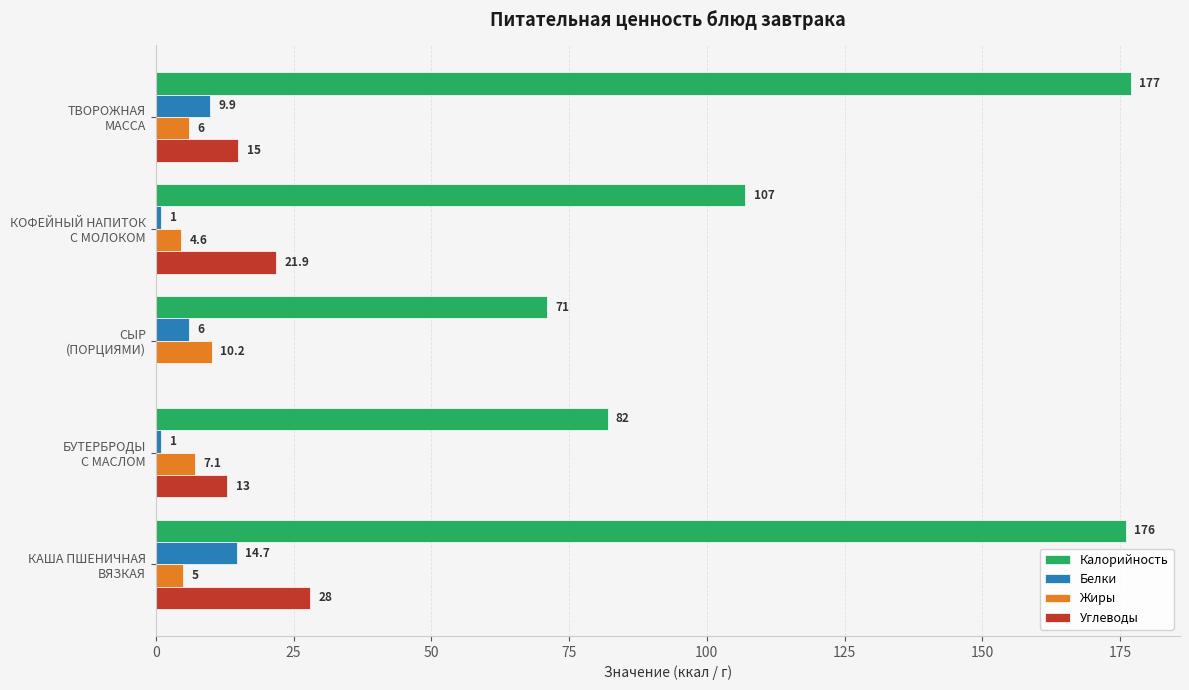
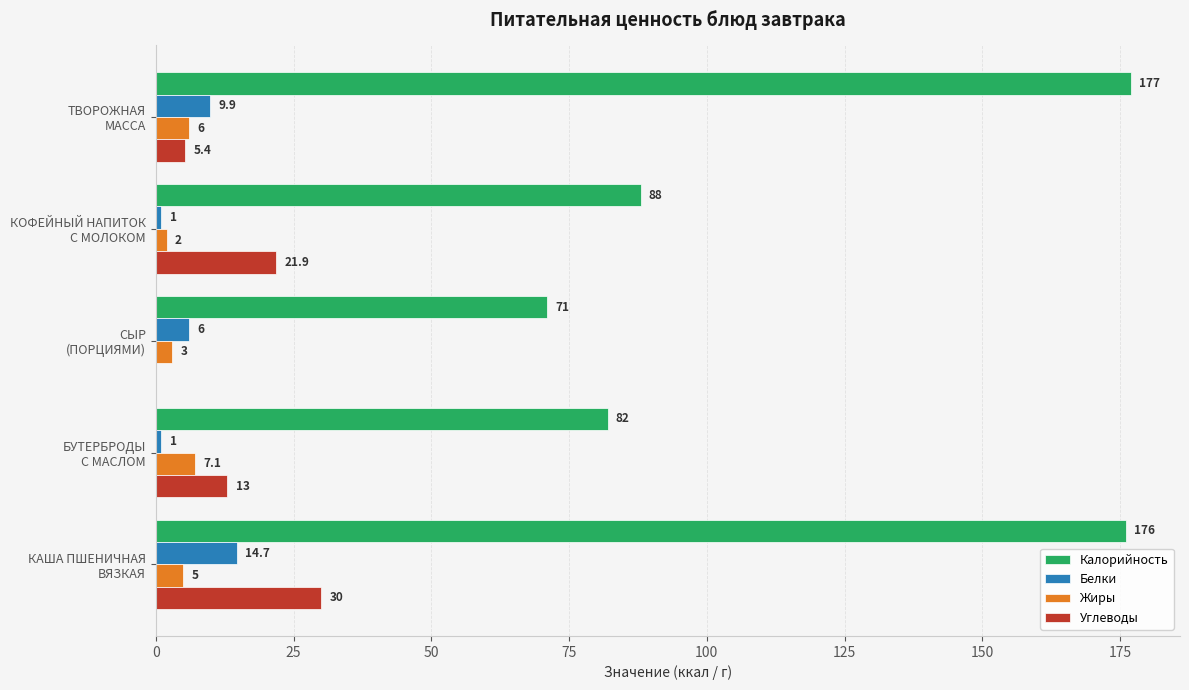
  {
    "Калорийность": {
      "ТВОРОЖНАЯ МАССА": 177,
-     "КОФЕЙНЫЙ НАПИТОК С МОЛОКОМ": 107,
+     "КОФЕЙНЫЙ НАПИТОК С МОЛОКОМ": 88,
      "СЫР (ПОРЦИЯМИ)": 71,
      "БУТЕРБРОДЫ С МАСЛОМ": 82,
      "КАША ПШЕНИЧНАЯ ВЯЗКАЯ": 176
    },
    "Белки": {
      "ТВОРОЖНАЯ МАССА": 9.9,
      "КОФЕЙНЫЙ НАПИТОК С МОЛОКОМ": 1,
      "СЫР (ПОРЦИЯМИ)": 6,
      "БУТЕРБРОДЫ С МАСЛОМ": 1,
      "КАША ПШЕНИЧНАЯ ВЯЗКАЯ": 14.7
    },
    "Жиры": {
      "ТВОРОЖНАЯ МАССА": 6,
-     "КОФЕЙНЫЙ НАПИТОК С МОЛОКОМ": 4.6,
-     "СЫР (ПОРЦИЯМИ)": 10.2,
+     "КОФЕЙНЫЙ НАПИТОК С МОЛОКОМ": 2,
+     "СЫР (ПОРЦИЯМИ)": 3,
      "БУТЕРБРОДЫ С МАСЛОМ": 7.1,
      "КАША ПШЕНИЧНАЯ ВЯЗКАЯ": 5
    },
    "Углеводы": {
-     "ТВОРОЖНАЯ МАССА": 15,
+     "ТВОРОЖНАЯ МАССА": 5.4,
      "КОФЕЙНЫЙ НАПИТОК С МОЛОКОМ": 21.9,
      "БУТЕРБРОДЫ С МАСЛОМ": 13,
-     "КАША ПШЕНИЧНАЯ ВЯЗКАЯ": 28
+     "КАША ПШЕНИЧНАЯ ВЯЗКАЯ": 30
    }
  }
